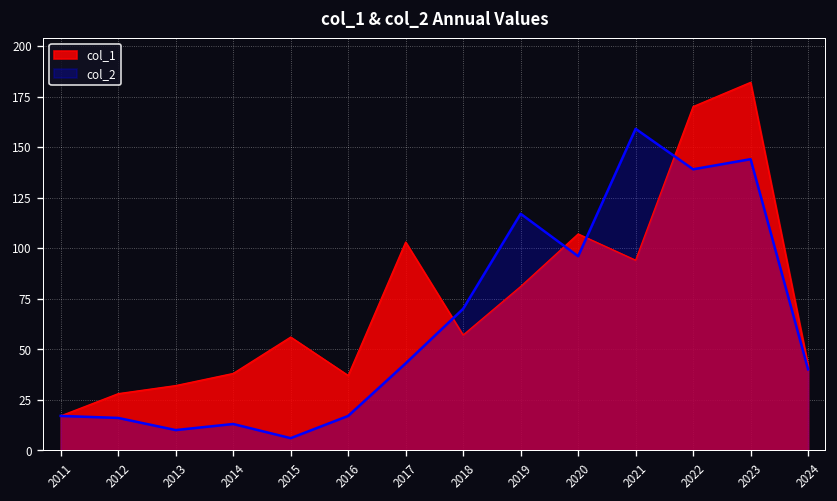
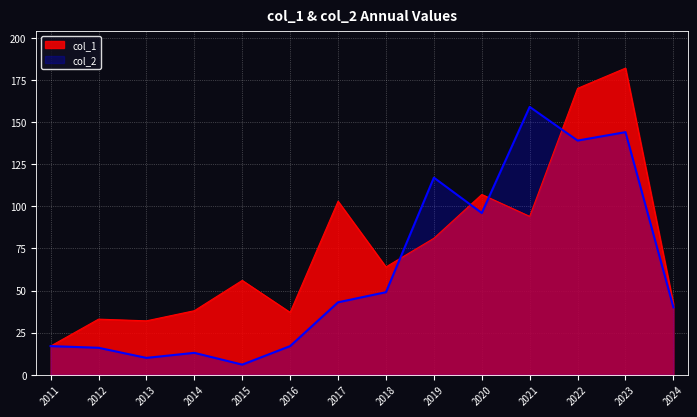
  {
    "col_1": {
-     "2012": 28,
+     "2012": 33,
      "2013": 32,
      "2014": 38,
      "2015": 56,
      "2016": 37,
      "2017": 103,
-     "2018": 57,
+     "2018": 64,
      "2019": 81,
      "2020": 107,
      "2021": 94,
      "2022": 170,
      "2023": 182,
      "2024": 42
    },
    "col_2": {
      "2012": 16,
      "2013": 10,
      "2014": 13,
      "2015": 6,
      "2016": 17,
      "2017": 43,
-     "2018": 70,
+     "2018": 49,
      "2019": 117,
      "2020": 96,
      "2021": 159,
      "2022": 139,
      "2023": 144,
      "2024": 40
    }
  }
